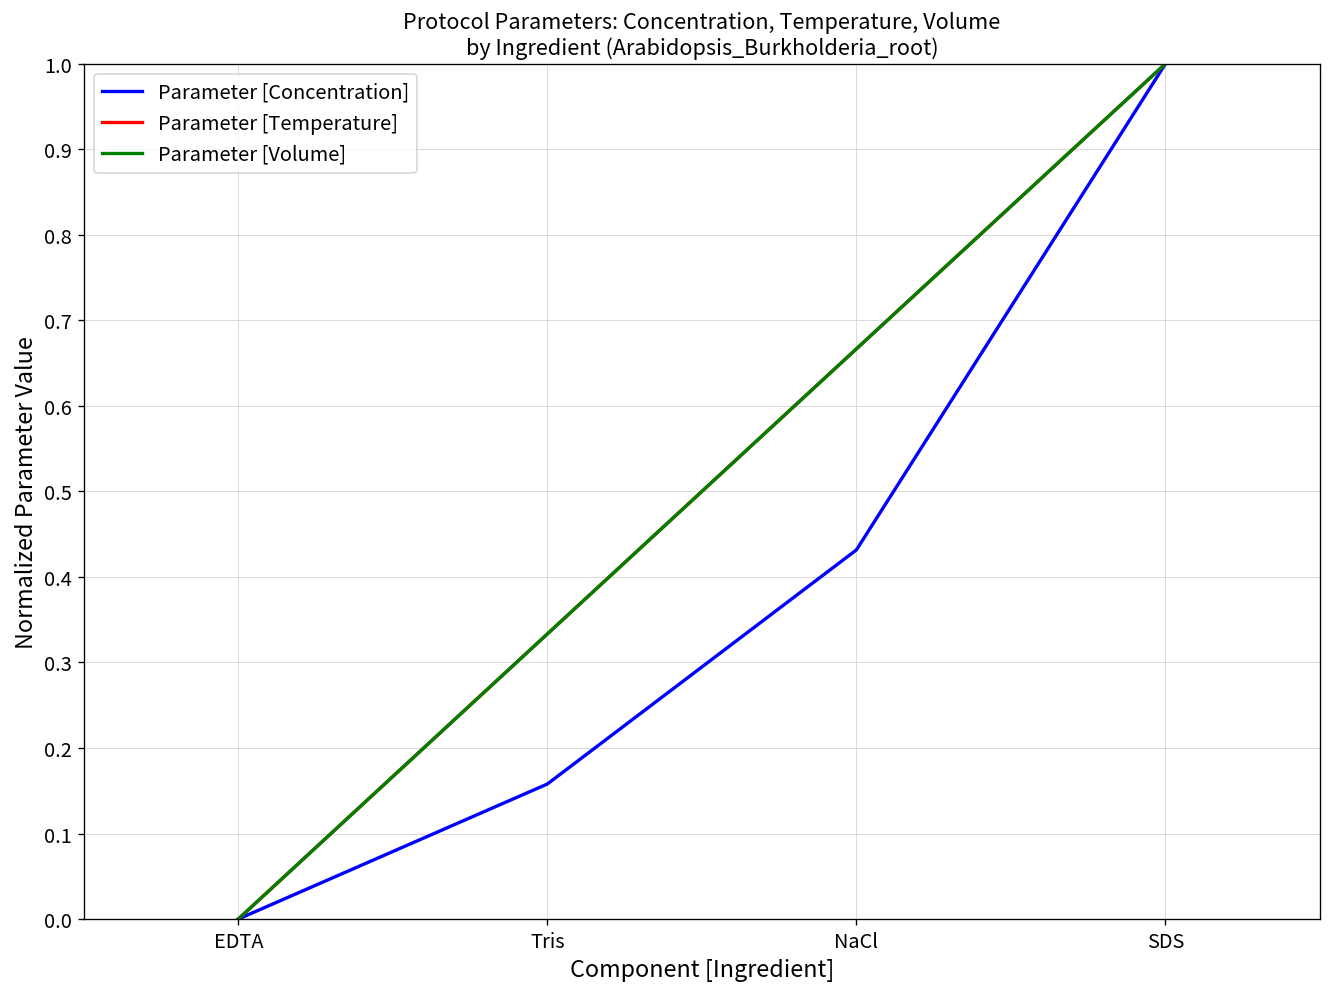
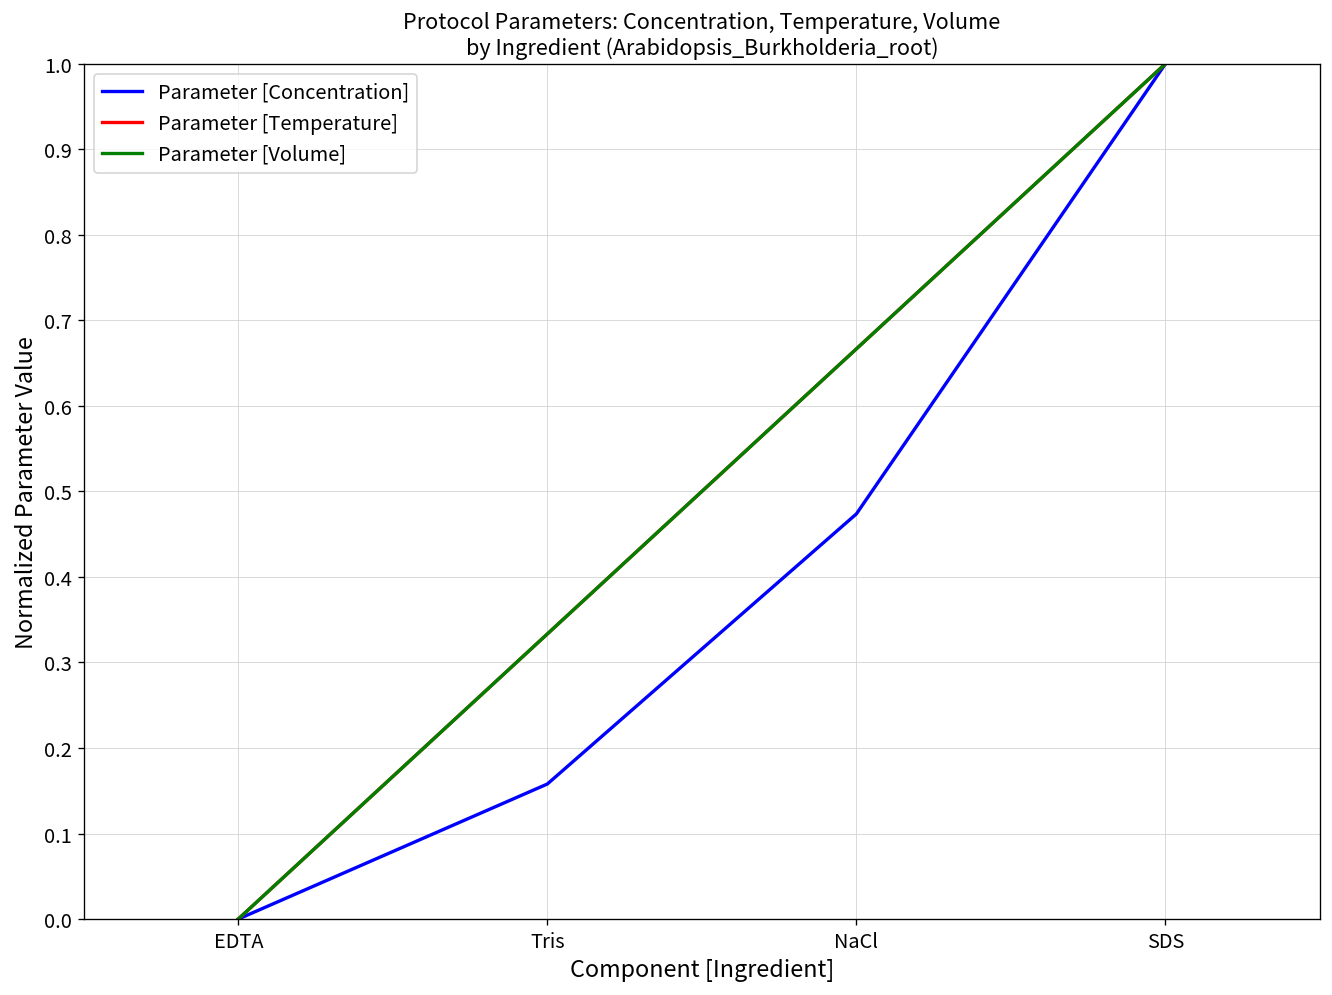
  {
    "Parameter [Concentration]": {
      "Tris": 0.16,
-     "NaCl": 0.43
+     "NaCl": 0.47
    },
    "Parameter [Volume]": {
      "Tris": 0.33,
      "NaCl": 0.67
    }
  }
